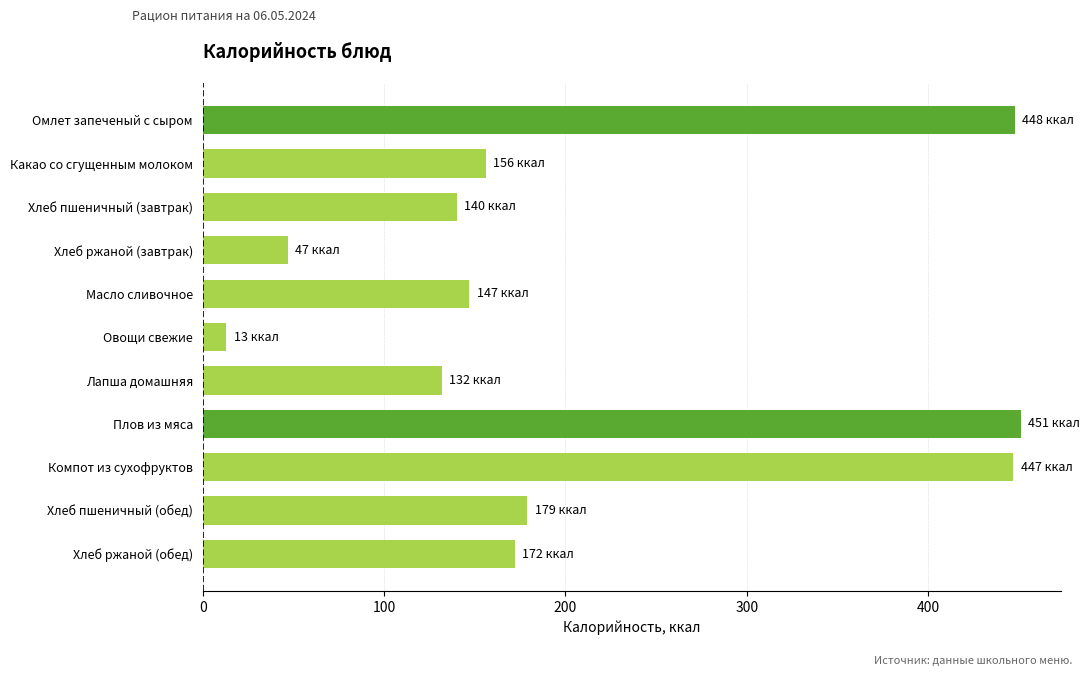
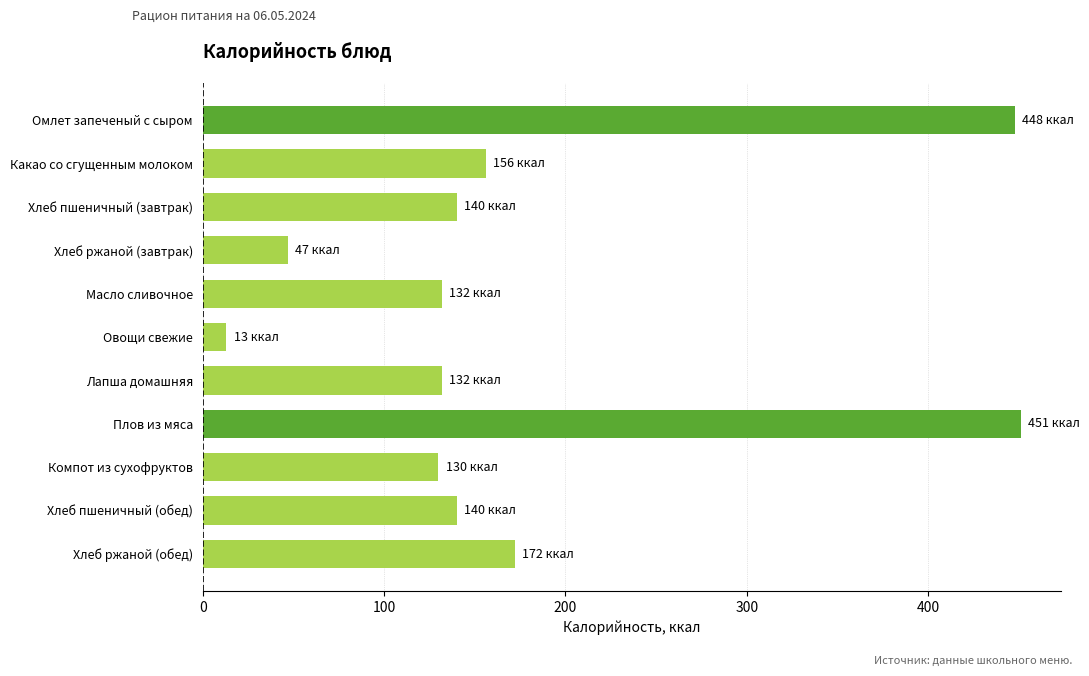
  {
    "Омлет запеченый с сыром": 448,
    "Какао со сгущенным молоком": 156,
    "Хлеб пшеничный (завтрак)": 140,
    "Хлеб ржаной (завтрак)": 47,
-   "Масло сливочное": 147,
+   "Масло сливочное": 132,
    "Овощи свежие": 13,
    "Лапша домашняя": 132,
    "Плов из мяса": 451,
-   "Компот из сухофруктов": 447,
-   "Хлеб пшеничный (обед)": 179,
+   "Компот из сухофруктов": 130,
+   "Хлеб пшеничный (обед)": 140,
    "Хлеб ржаной (обед)": 172
  }
